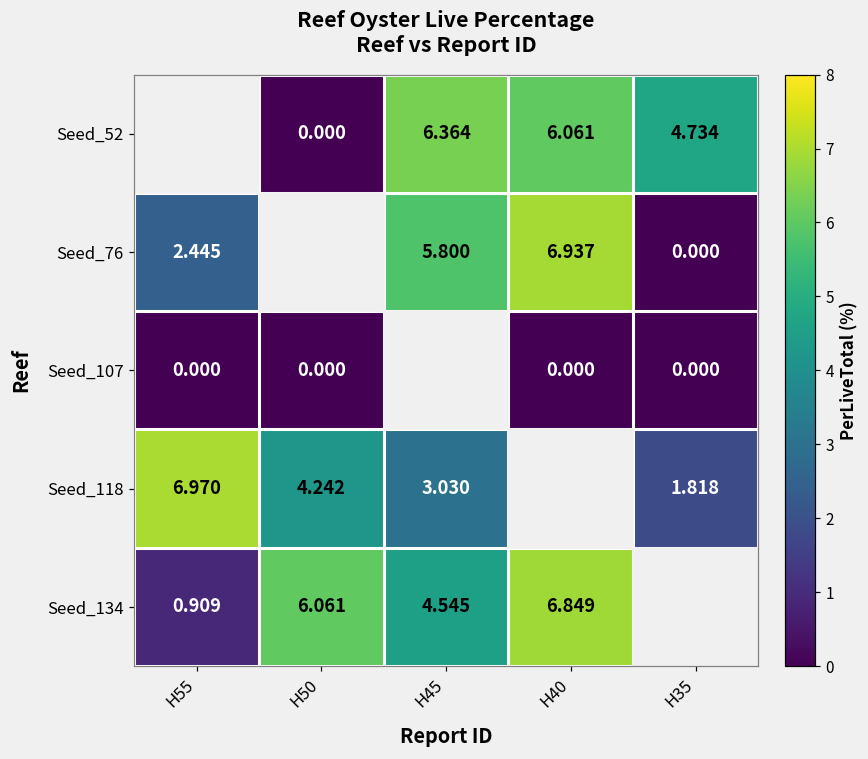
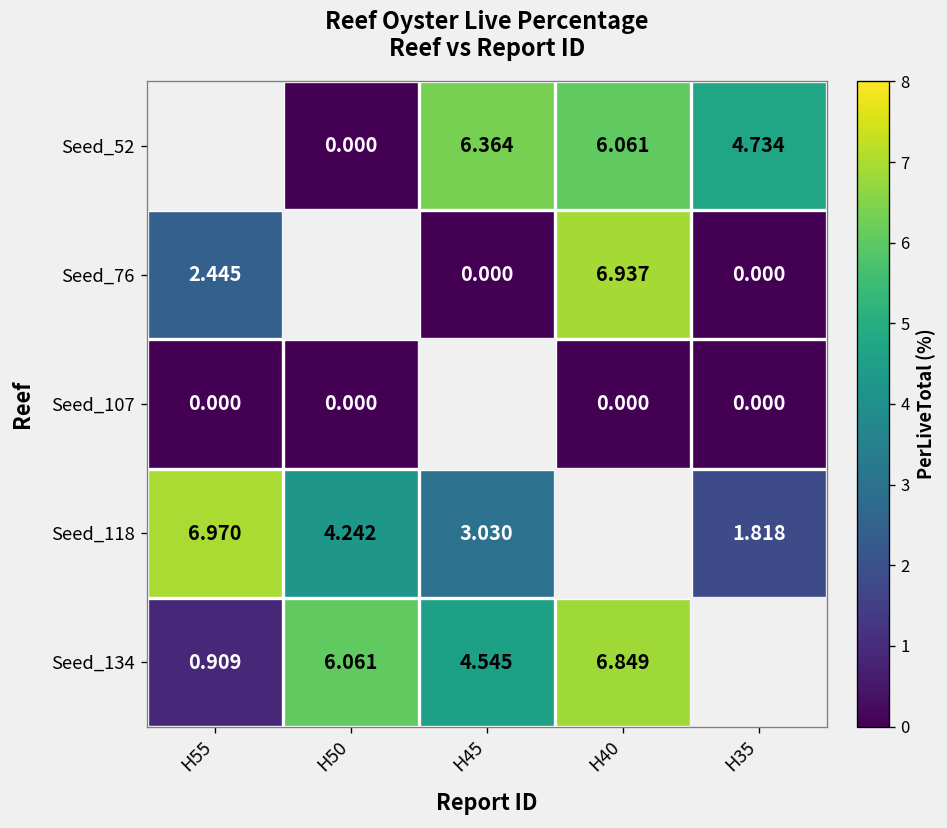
  {
    "Seed_52": {
      "H50": 0.000,
      "H45": 6.364,
      "H40": 6.061,
      "H35": 4.734
    },
    "Seed_76": {
      "H55": 2.445,
-     "H45": 5.800,
+     "H45": 0.000,
      "H40": 6.937,
      "H35": 0.000
    },
    "Seed_107": {
      "H55": 0.000,
      "H50": 0.000,
      "H40": 0.000,
      "H35": 0.000
    },
    "Seed_118": {
      "H55": 6.970,
      "H50": 4.242,
      "H45": 3.030,
      "H35": 1.818
    },
    "Seed_134": {
      "H55": 0.909,
      "H50": 6.061,
      "H45": 4.545,
      "H40": 6.849
    }
  }
